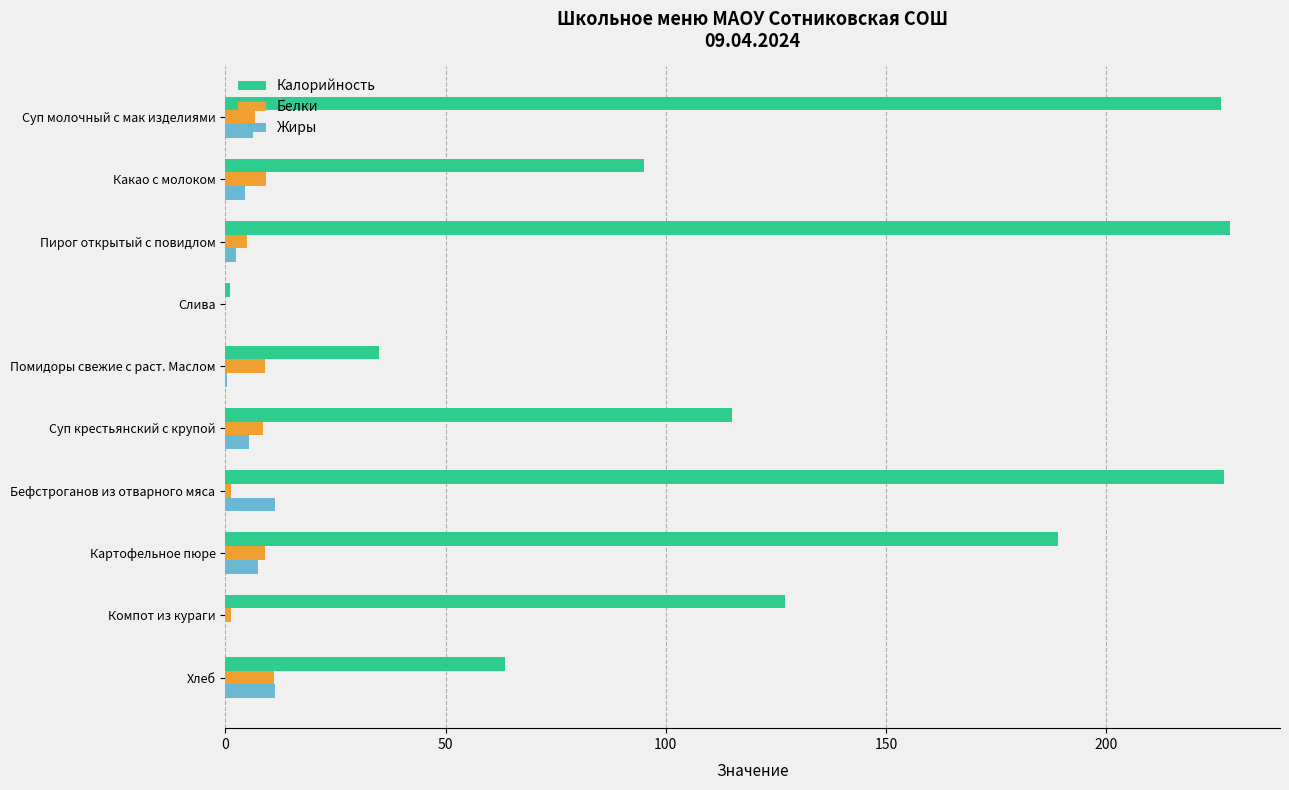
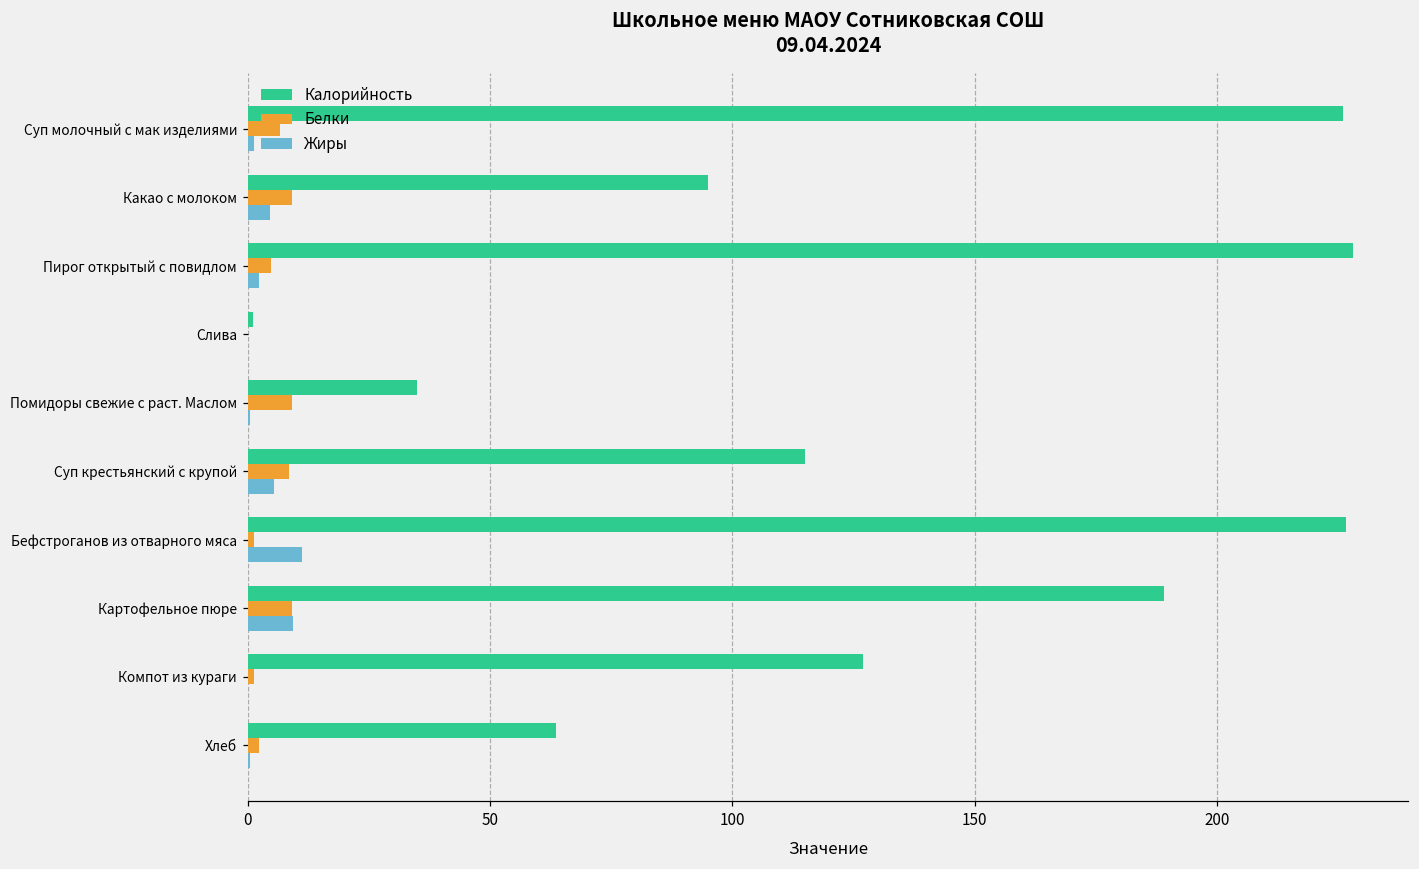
  {
    "Калорийность": {
      "Суп молочный с мак изделиями": 226,
      "Какао с молоком": 95,
      "Пирог открытый с повидлом": 228,
      "Слива": 1,
      "Помидоры свежие с раст. Маслом": 35,
      "Суп крестьянский с крупой": 115,
      "Бефстроганов из отварного мяса": 227,
      "Картофельное пюре": 189,
      "Компот из кураги": 127,
      "Хлеб": 64
    },
    "Белки": {
      "Суп молочный с мак изделиями": 7,
      "Какао с молоком": 9,
      "Пирог открытый с повидлом": 5,
      "Слива": 0,
      "Помидоры свежие с раст. Маслом": 9,
      "Суп крестьянский с крупой": 9,
      "Бефстроганов из отварного мяса": 1,
      "Картофельное пюре": 9,
      "Компот из кураги": 1,
-     "Хлеб": 11
+     "Хлеб": 2
    },
    "Жиры": {
-     "Суп молочный с мак изделиями": 6,
+     "Суп молочный с мак изделиями": 1,
      "Какао с молоком": 5,
      "Пирог открытый с повидлом": 2,
      "Слива": 0,
      "Суп крестьянский с крупой": 6,
      "Бефстроганов из отварного мяса": 11,
-     "Картофельное пюре": 7,
+     "Картофельное пюре": 9,
      "Компот из кураги": 0,
-     "Хлеб": 11
+     "Хлеб": 0
    }
  }
